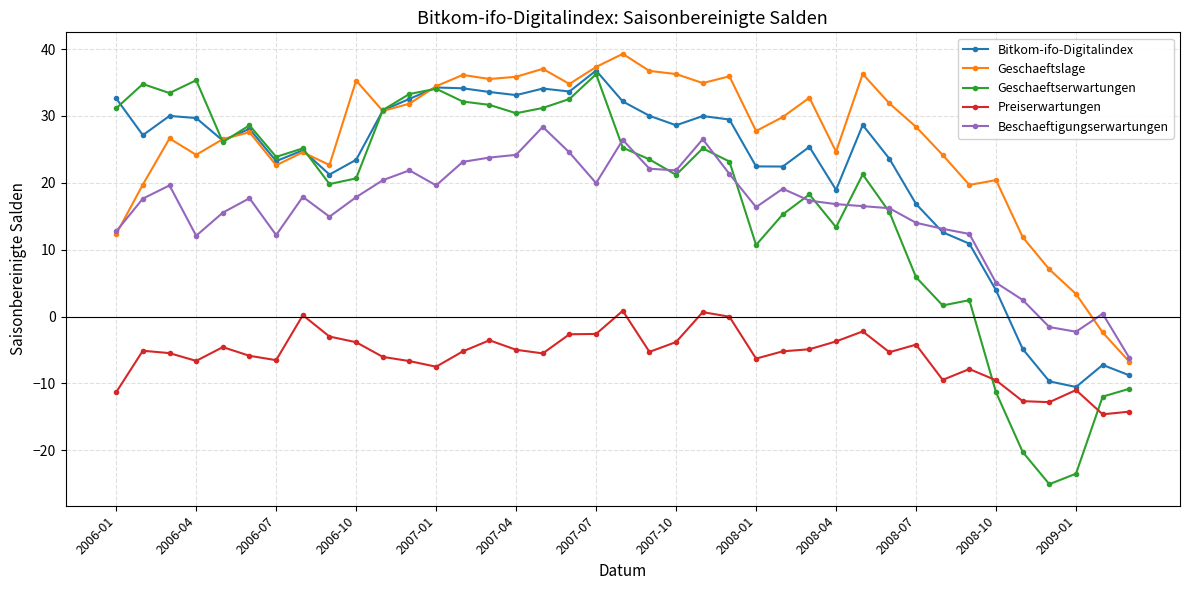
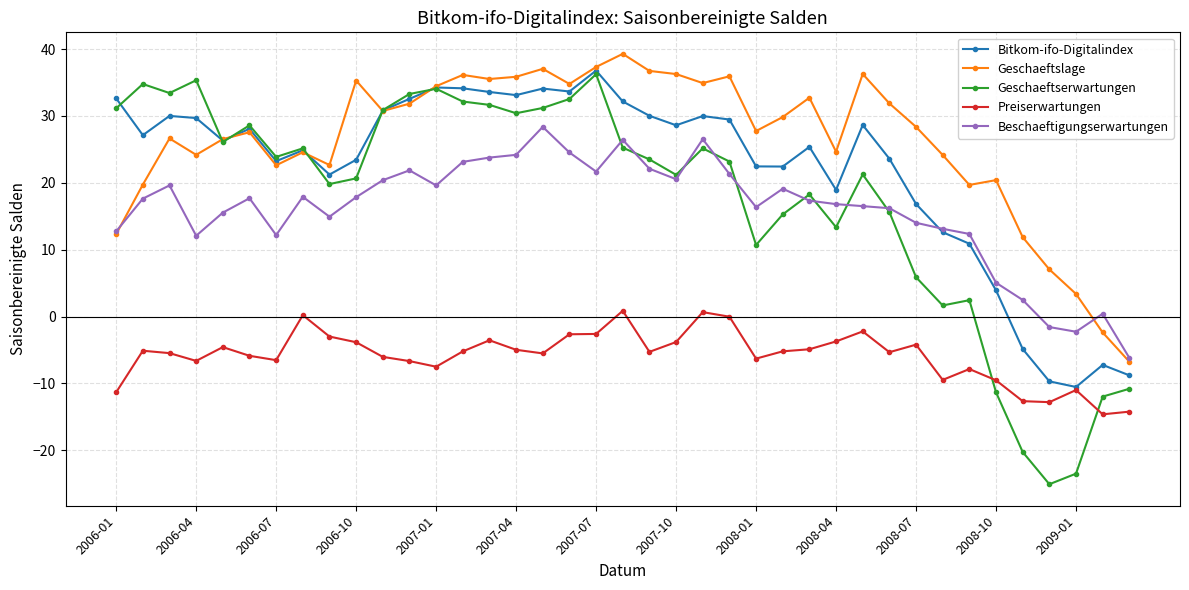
  {
    "Bitkom-ifo-Digitalindex": {
      "2006-01": 33,
      "2006-04": 30,
      "2006-07": 23,
      "2006-10": 23,
      "2007-04": 33,
      "2007-07": 37,
      "2007-10": 29,
      "2008-01": 22,
      "2008-04": 19,
      "2008-07": 17,
      "2008-10": 4,
      "2009-01": -11
    },
    "Geschaeftslage": {
      "2006-01": 12,
      "2006-04": 24,
      "2006-07": 23,
      "2006-10": 35,
      "2007-04": 36,
      "2007-07": 37,
      "2007-10": 36,
      "2008-01": 28,
      "2008-04": 25,
      "2008-07": 28,
      "2008-10": 20,
      "2009-01": 3
    },
    "Geschaeftserwartungen": {
      "2006-01": 31,
      "2006-04": 35,
      "2006-07": 24,
      "2006-10": 21,
      "2007-04": 30,
      "2007-07": 36,
      "2007-10": 21,
      "2008-01": 11,
      "2008-04": 13,
      "2008-07": 6,
      "2008-10": -11,
      "2009-01": -23
    },
    "Preiserwartungen": {
      "2006-01": -11,
      "2006-04": -7,
      "2006-07": -7,
      "2006-10": -4,
      "2007-01": -7,
      "2007-04": -5,
      "2007-07": -3,
      "2007-10": -4,
      "2008-01": -6,
      "2008-04": -4,
      "2008-07": -4,
      "2008-10": -10,
      "2009-01": -11
    },
    "Beschaeftigungserwartungen": {
      "2006-01": 13,
      "2006-04": 12,
      "2006-07": 12,
      "2006-10": 18,
      "2007-01": 20,
      "2007-04": 24,
-     "2007-07": 20,
-     "2007-10": 22,
+     "2007-07": 22,
+     "2007-10": 21,
      "2008-01": 16,
      "2008-04": 17,
      "2008-07": 14,
      "2008-10": 5,
      "2009-01": -2
    }
  }
